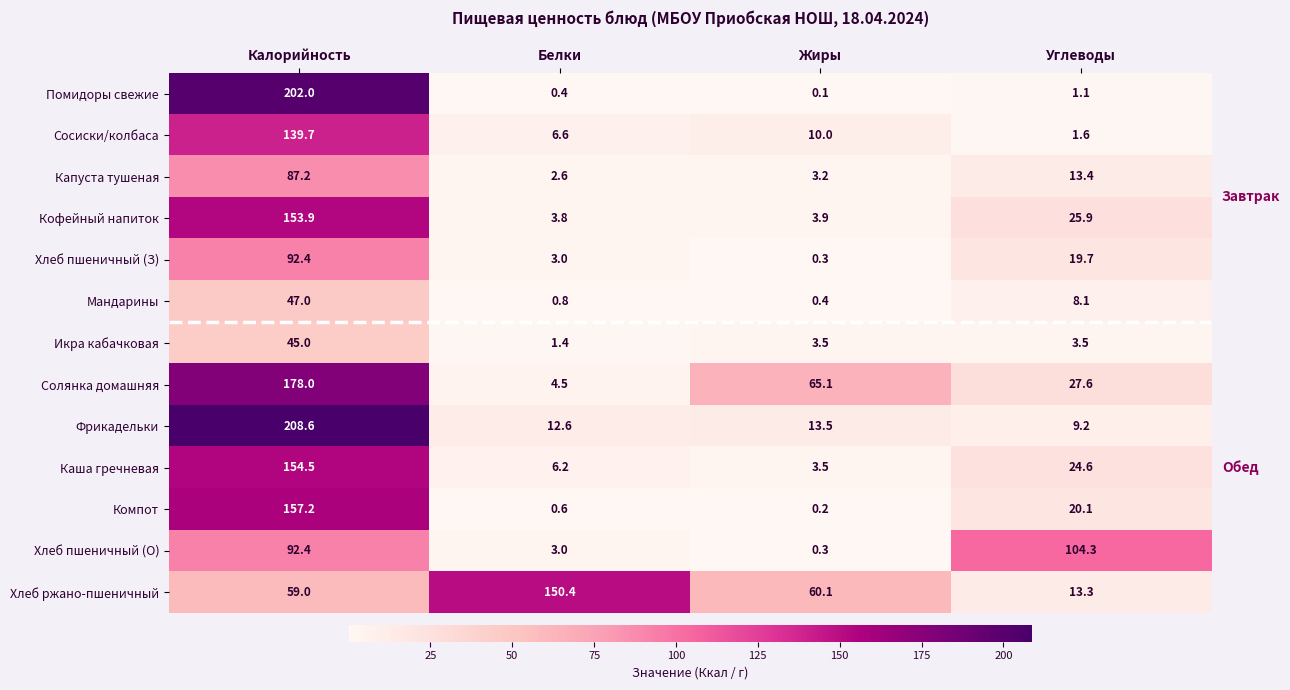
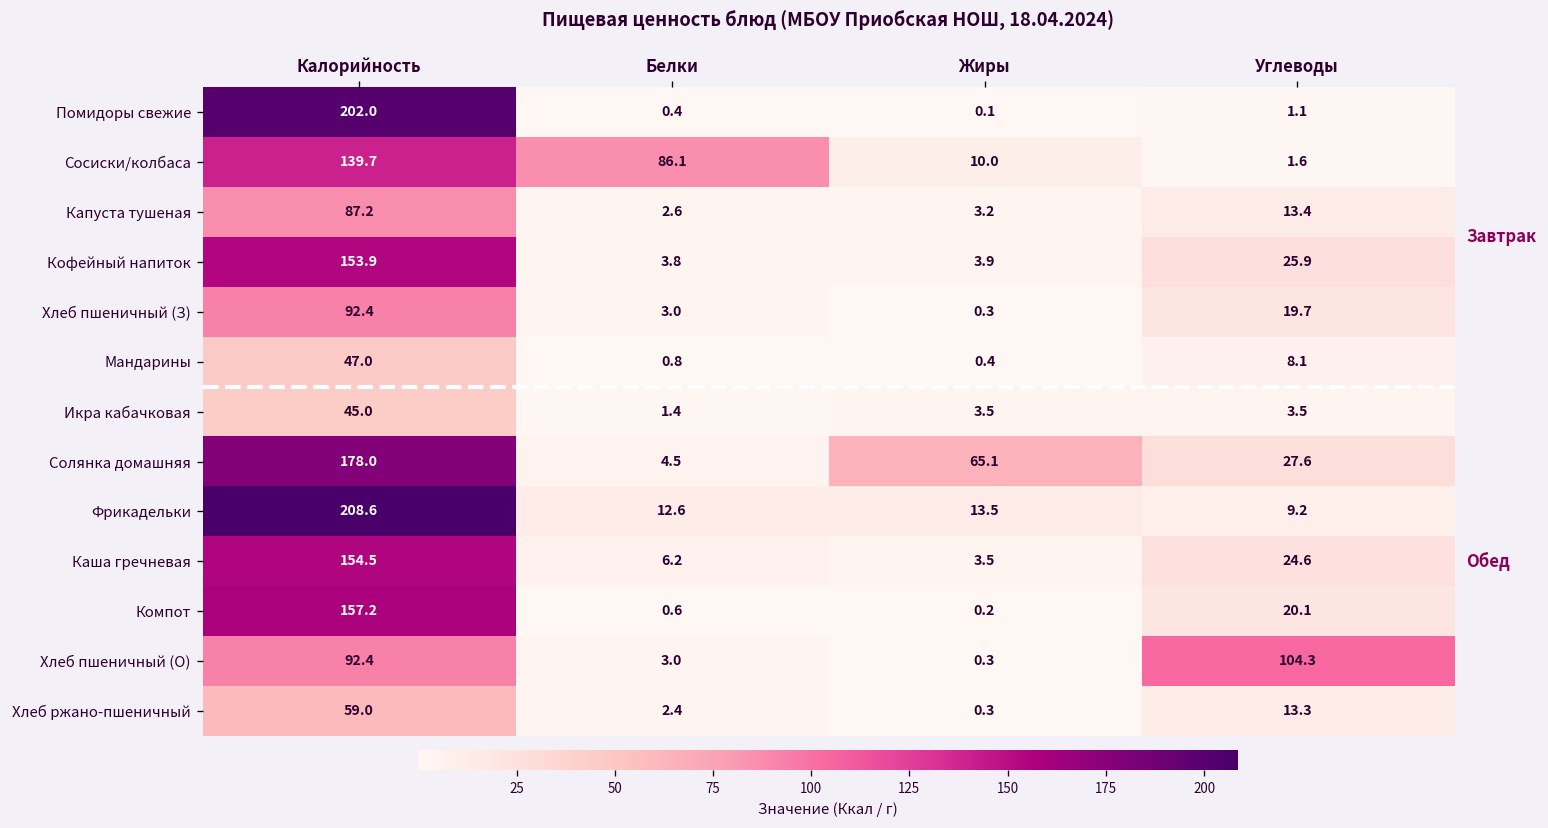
  {
    "Помидоры свежие": {
      "Калорийность": 202.0,
      "Белки": 0.4,
      "Жиры": 0.1,
      "Углеводы": 1.1
    },
    "Сосиски/колбаса": {
      "Калорийность": 139.7,
-     "Белки": 6.6,
+     "Белки": 86.1,
      "Жиры": 10.0,
      "Углеводы": 1.6
    },
    "Капуста тушеная": {
      "Калорийность": 87.2,
      "Белки": 2.6,
      "Жиры": 3.2,
      "Углеводы": 13.4
    },
    "Кофейный напиток": {
      "Калорийность": 153.9,
      "Белки": 3.8,
      "Жиры": 3.9,
      "Углеводы": 25.9
    },
    "Хлеб пшеничный (З)": {
      "Калорийность": 92.4,
      "Белки": 3.0,
      "Жиры": 0.3,
      "Углеводы": 19.7
    },
    "Мандарины": {
      "Калорийность": 47.0,
      "Белки": 0.8,
      "Жиры": 0.4,
      "Углеводы": 8.1
    },
    "Икра кабачковая": {
      "Калорийность": 45.0,
      "Белки": 1.4,
      "Жиры": 3.5,
      "Углеводы": 3.5
    },
    "Солянка домашняя": {
      "Калорийность": 178.0,
      "Белки": 4.5,
      "Жиры": 65.1,
      "Углеводы": 27.6
    },
    "Фрикадельки": {
      "Калорийность": 208.6,
      "Белки": 12.6,
      "Жиры": 13.5,
      "Углеводы": 9.2
    },
    "Каша гречневая": {
      "Калорийность": 154.5,
      "Белки": 6.2,
      "Жиры": 3.5,
      "Углеводы": 24.6
    },
    "Компот": {
      "Калорийность": 157.2,
      "Белки": 0.6,
      "Жиры": 0.2,
      "Углеводы": 20.1
    },
    "Хлеб пшеничный (О)": {
      "Калорийность": 92.4,
      "Белки": 3.0,
      "Жиры": 0.3,
      "Углеводы": 104.3
    },
    "Хлеб ржано-пшеничный": {
      "Калорийность": 59.0,
-     "Белки": 150.4,
-     "Жиры": 60.1,
+     "Белки": 2.4,
+     "Жиры": 0.3,
      "Углеводы": 13.3
    }
  }
